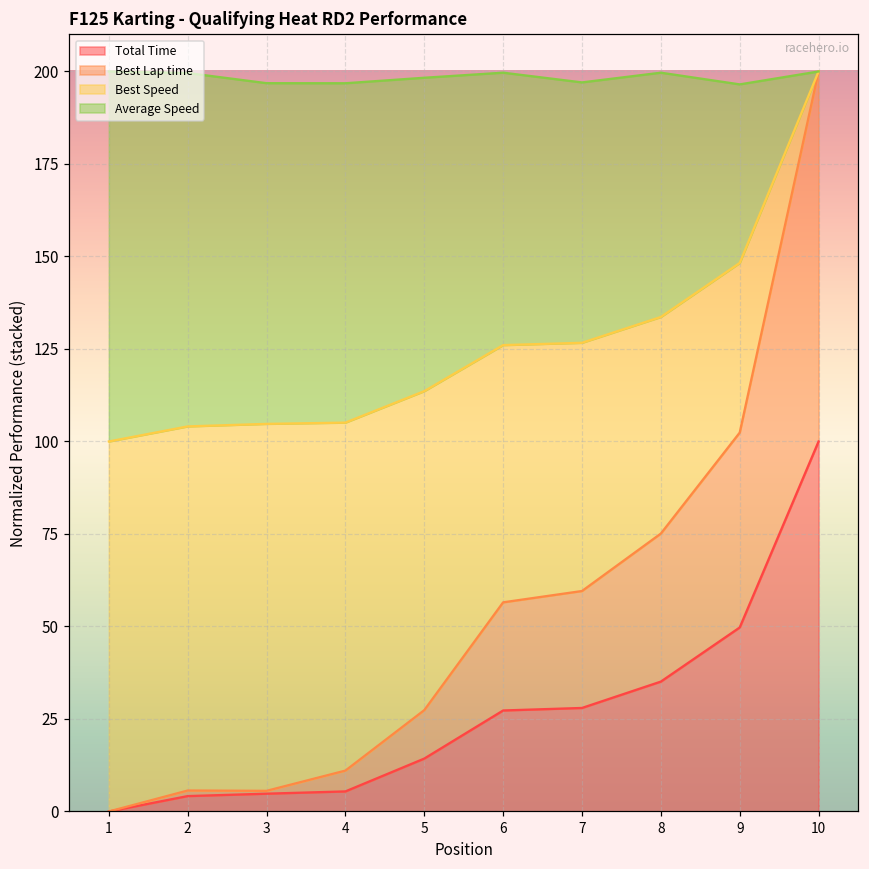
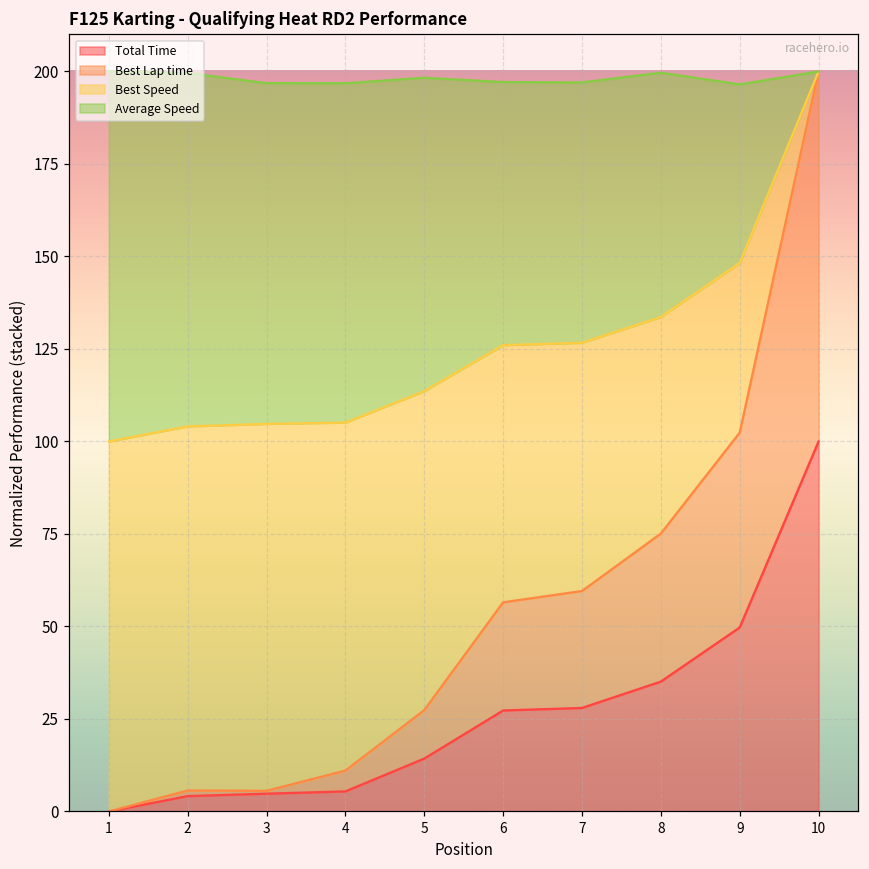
  {
    "Average Speed": {
      "3": 92,
      "4": 92,
      "5": 85,
-     "6": 74,
+     "6": 71,
      "7": 70,
      "8": 66,
      "9": 48
    }
  }
